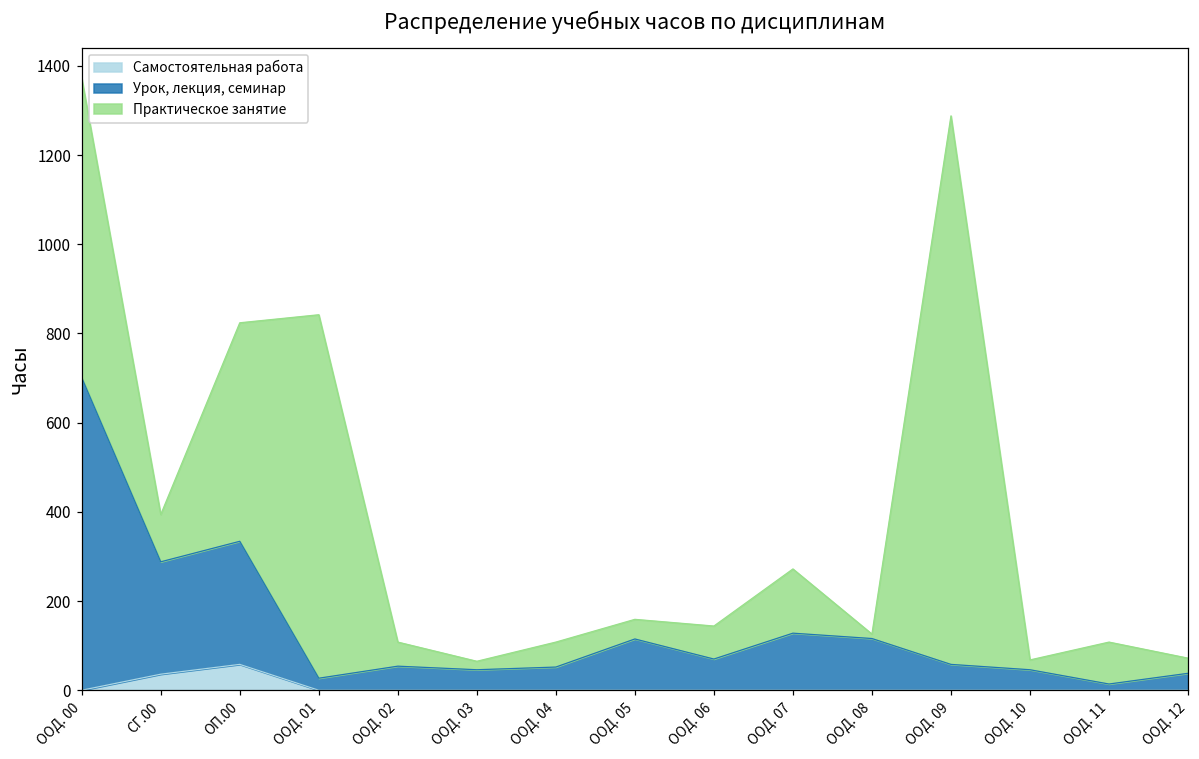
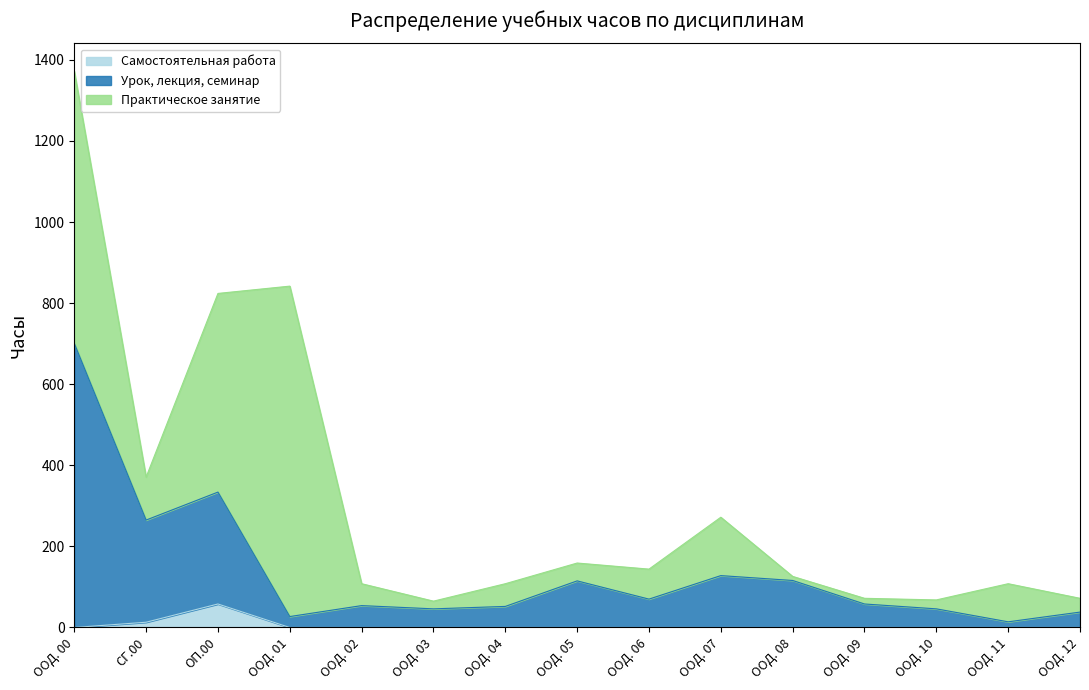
  {
    "Самостоятельная работа": {
      "ООД. 00": 0,
-     "СГ.00": 40,
+     "СГ.00": 10,
      "ОП.00": 60,
      "ООД. 01": 0,
      "ООД. 02": 0,
      "ООД. 03": 0,
      "ООД. 04": 0,
      "ООД. 05": 0,
      "ООД. 06": 0,
      "ООД. 07": 0,
      "ООД. 08": 0,
      "ООД. 09": 0,
      "ООД. 10": 0,
      "ООД. 11": 0,
      "ООД. 12": 0
    },
    "Урок, лекция, семинар": {
      "ООД. 00": 700,
      "СГ.00": 250,
      "ОП.00": 280,
      "ООД. 01": 30,
      "ООД. 02": 50,
      "ООД. 03": 50,
      "ООД. 04": 50,
      "ООД. 05": 120,
      "ООД. 06": 70,
      "ООД. 07": 130,
      "ООД. 08": 120,
      "ООД. 09": 60,
      "ООД. 10": 50,
      "ООД. 11": 10,
      "ООД. 12": 40
    },
    "Практическое занятие": {
      "ООД. 00": 670,
      "СГ.00": 110,
      "ОП.00": 490,
      "ООД. 01": 820,
      "ООД. 02": 50,
      "ООД. 03": 20,
      "ООД. 04": 60,
      "ООД. 05": 40,
      "ООД. 06": 70,
      "ООД. 07": 140,
      "ООД. 08": 10,
-     "ООД. 09": 1230,
+     "ООД. 09": 10,
      "ООД. 10": 20,
      "ООД. 11": 90,
      "ООД. 12": 30
    }
  }
